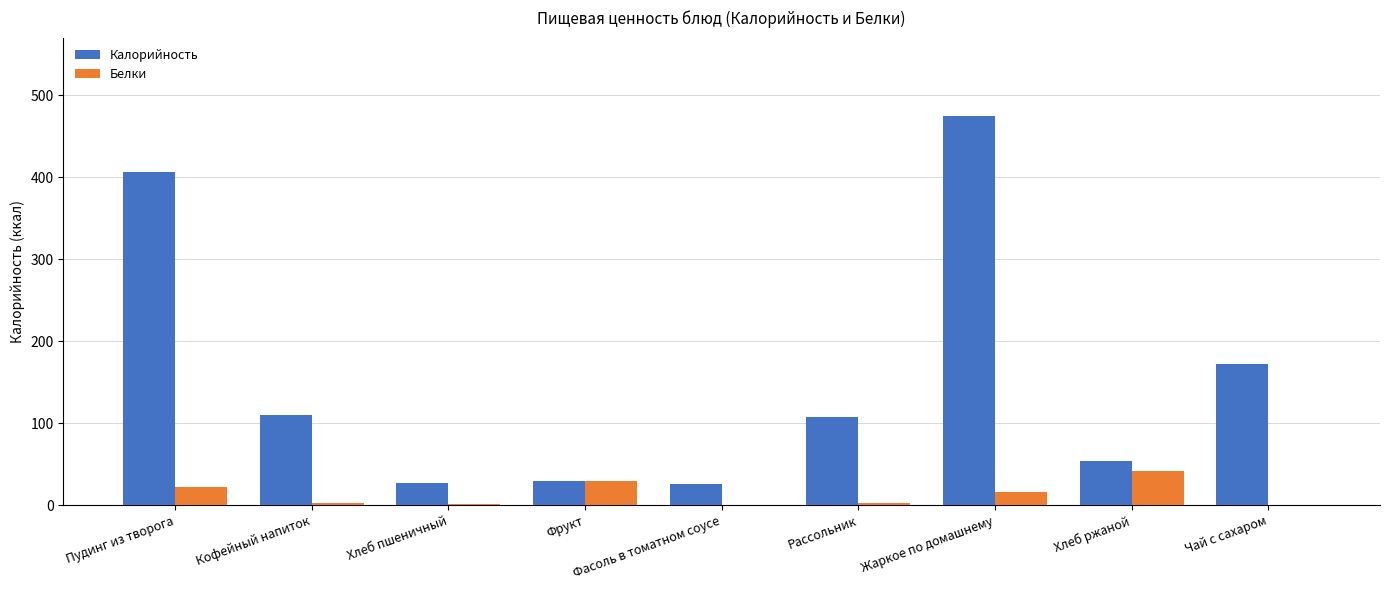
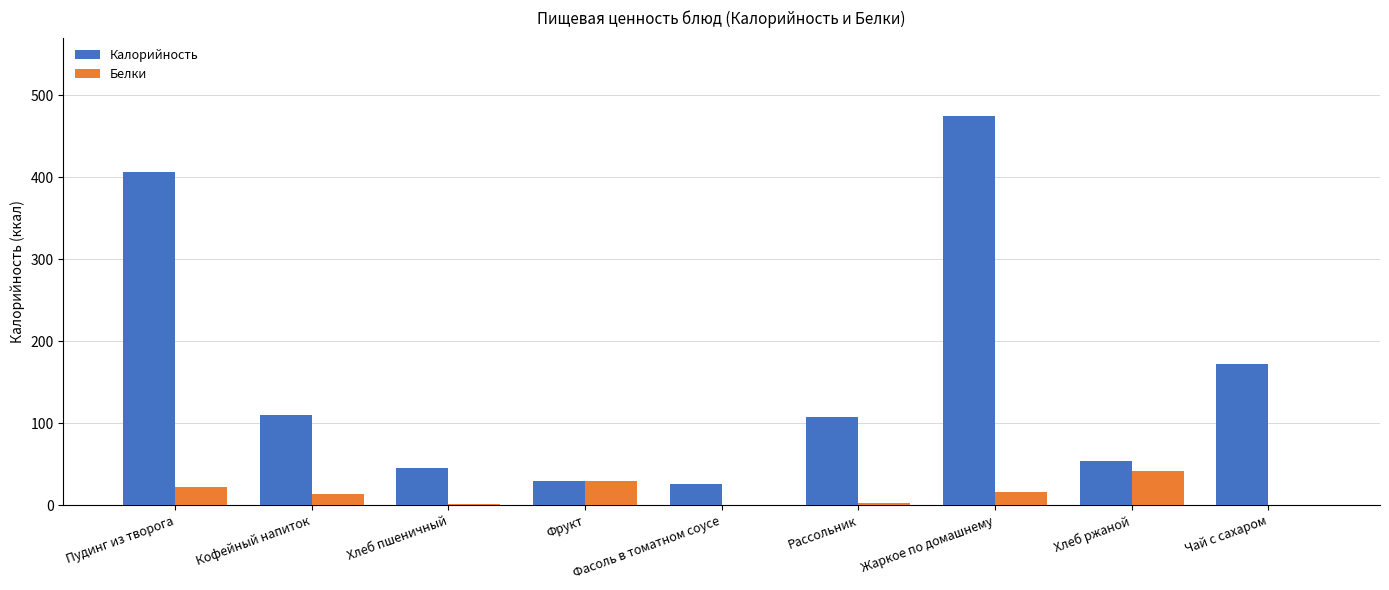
  {
    "Калорийность": {
      "Пудинг из творога": 410,
      "Кофейный напиток": 110,
-     "Хлеб пшеничный": 30,
+     "Хлеб пшеничный": 40,
      "Фрукт": 30,
      "Фасоль в томатном соусе": 30,
      "Рассольник": 110,
      "Жаркое по домашнему": 480,
      "Хлеб ржаной": 50,
      "Чай с сахаром": 170
    },
    "Белки": {
      "Пудинг из творога": 20,
-     "Кофейный напиток": 0,
+     "Кофейный напиток": 10,
      "Фрукт": 30,
      "Жаркое по домашнему": 20,
      "Хлеб ржаной": 40
    }
  }
